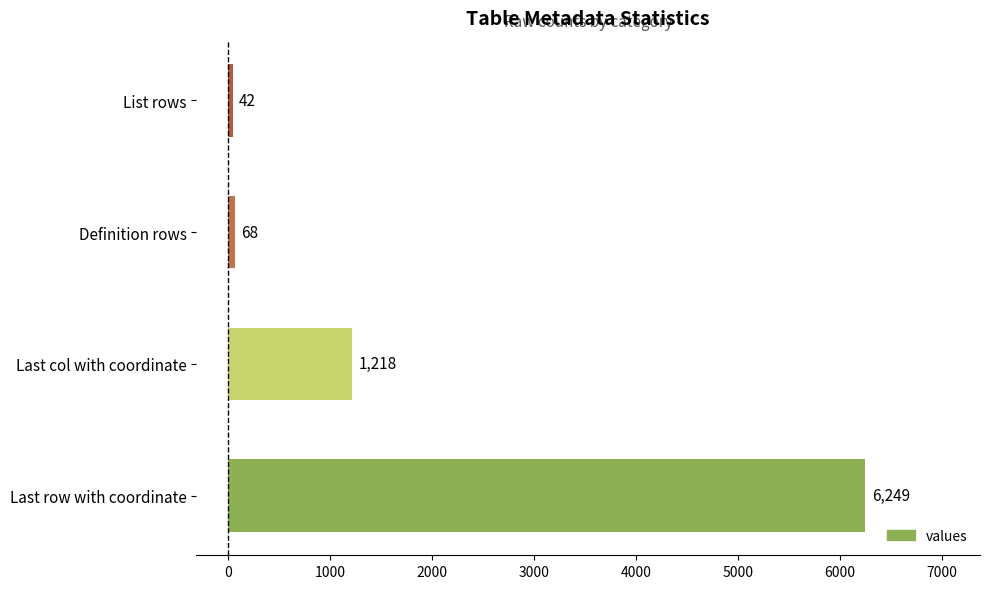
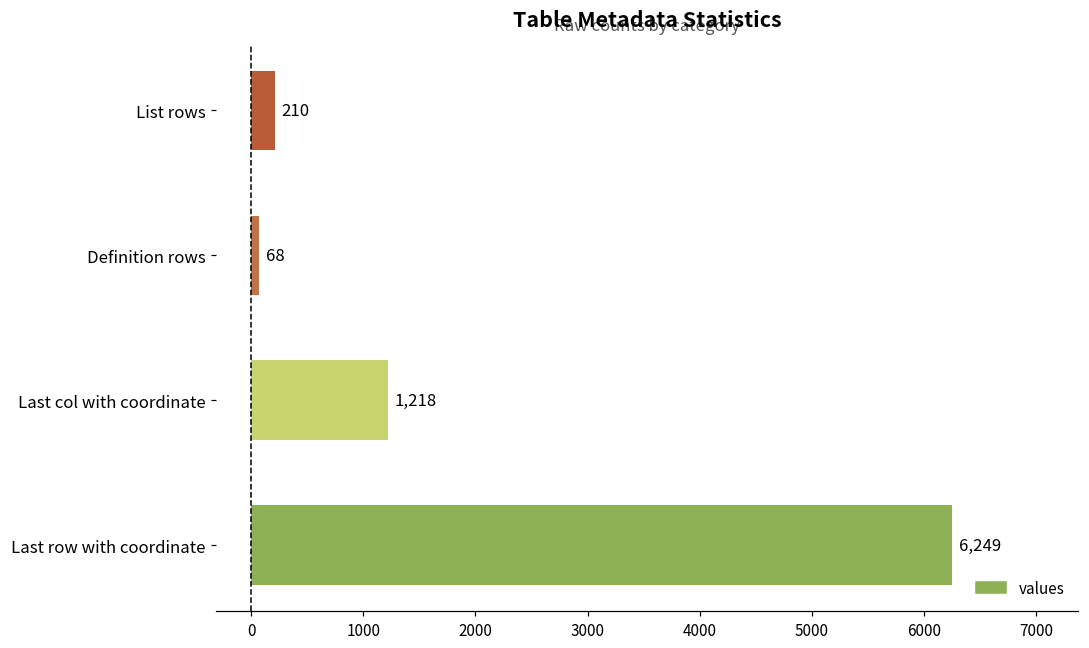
  {
-   "List rows": "42",
+   "List rows": "210",
    "Definition rows": "68",
    "Last col with coordinate": "1,218",
    "Last row with coordinate": "6,249"
  }
